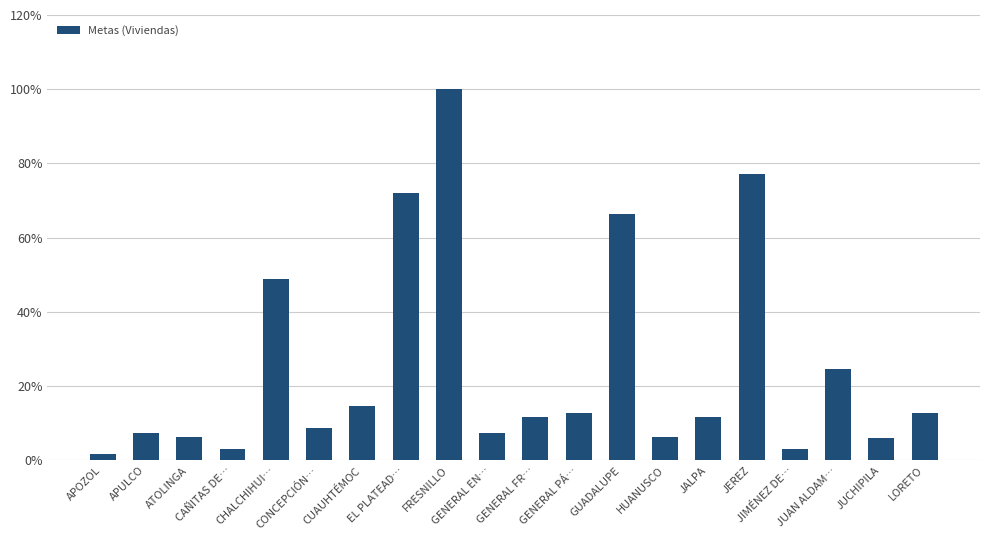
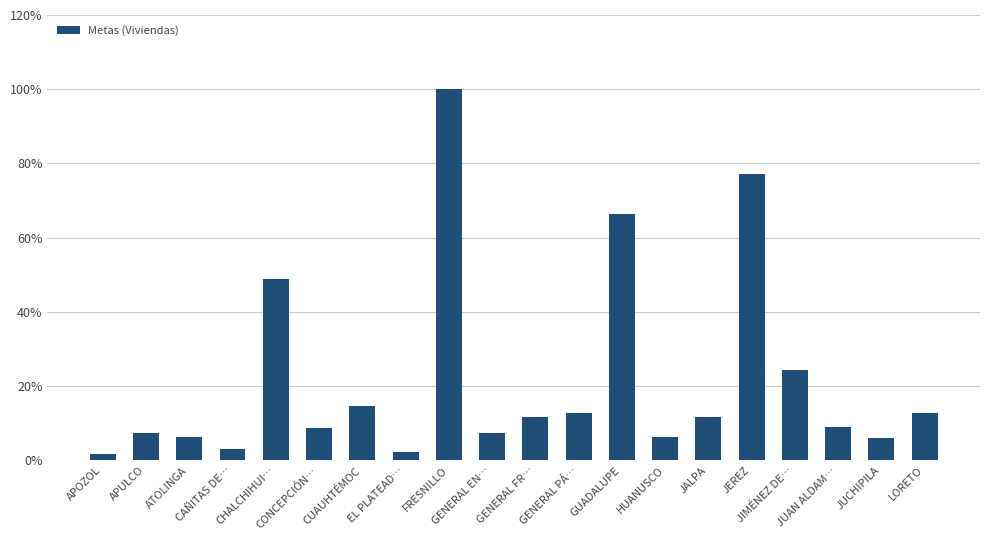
  {
    "APOZOL": "2%",
    "APULCO": "7%",
    "ATOLINGA": "6%",
    "CAÑITAS DE…": "3%",
    "CHALCHIHUI…": "49%",
    "CONCEPCIÓN…": "9%",
    "CUAUHTÉMOC": "15%",
-   "EL PLATEAD…": "72%",
+   "EL PLATEAD…": "2%",
    "FRESNILLO": "100%",
    "GENERAL EN…": "7%",
    "GENERAL FR…": "12%",
    "GENERAL PÁ…": "13%",
    "GUADALUPE": "66%",
    "HUANUSCO": "6%",
    "JALPA": "12%",
    "JEREZ": "77%",
-   "JIMÉNEZ DE…": "3%",
-   "JUAN ALDAM…": "25%",
+   "JIMÉNEZ DE…": "24%",
+   "JUAN ALDAM…": "9%",
    "JUCHIPILA": "6%",
    "LORETO": "13%"
  }
